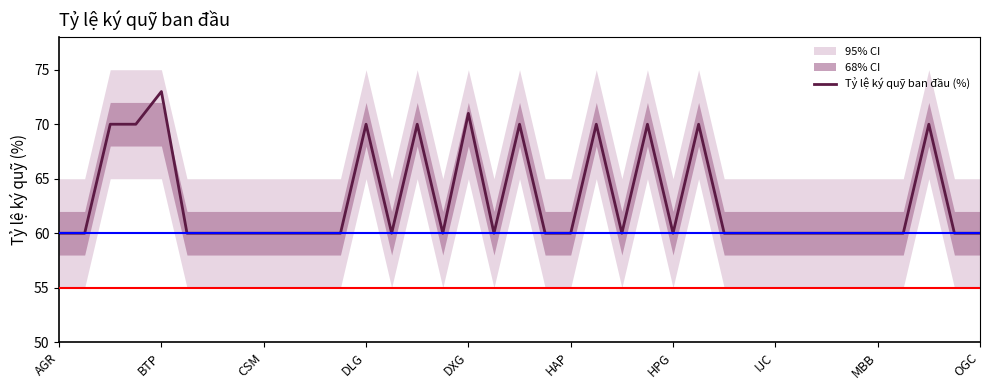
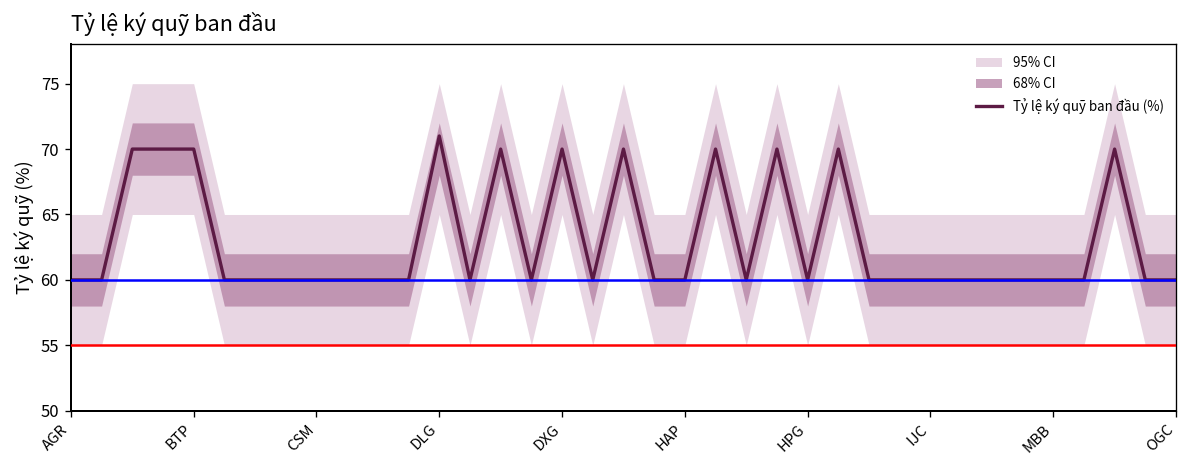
  {
    "Tỷ lệ ký quỹ ban đầu (%)": {
      "AGR": 60,
-     "BTP": 73,
+     "BTP": 70,
      "CSM": 60,
-     "DLG": 70,
-     "DXG": 71,
+     "DLG": 71,
+     "DXG": 70,
      "HAP": 60,
      "HPG": 60,
      "IJC": 60,
      "MBB": 60,
      "OGC": 60
    }
  }
